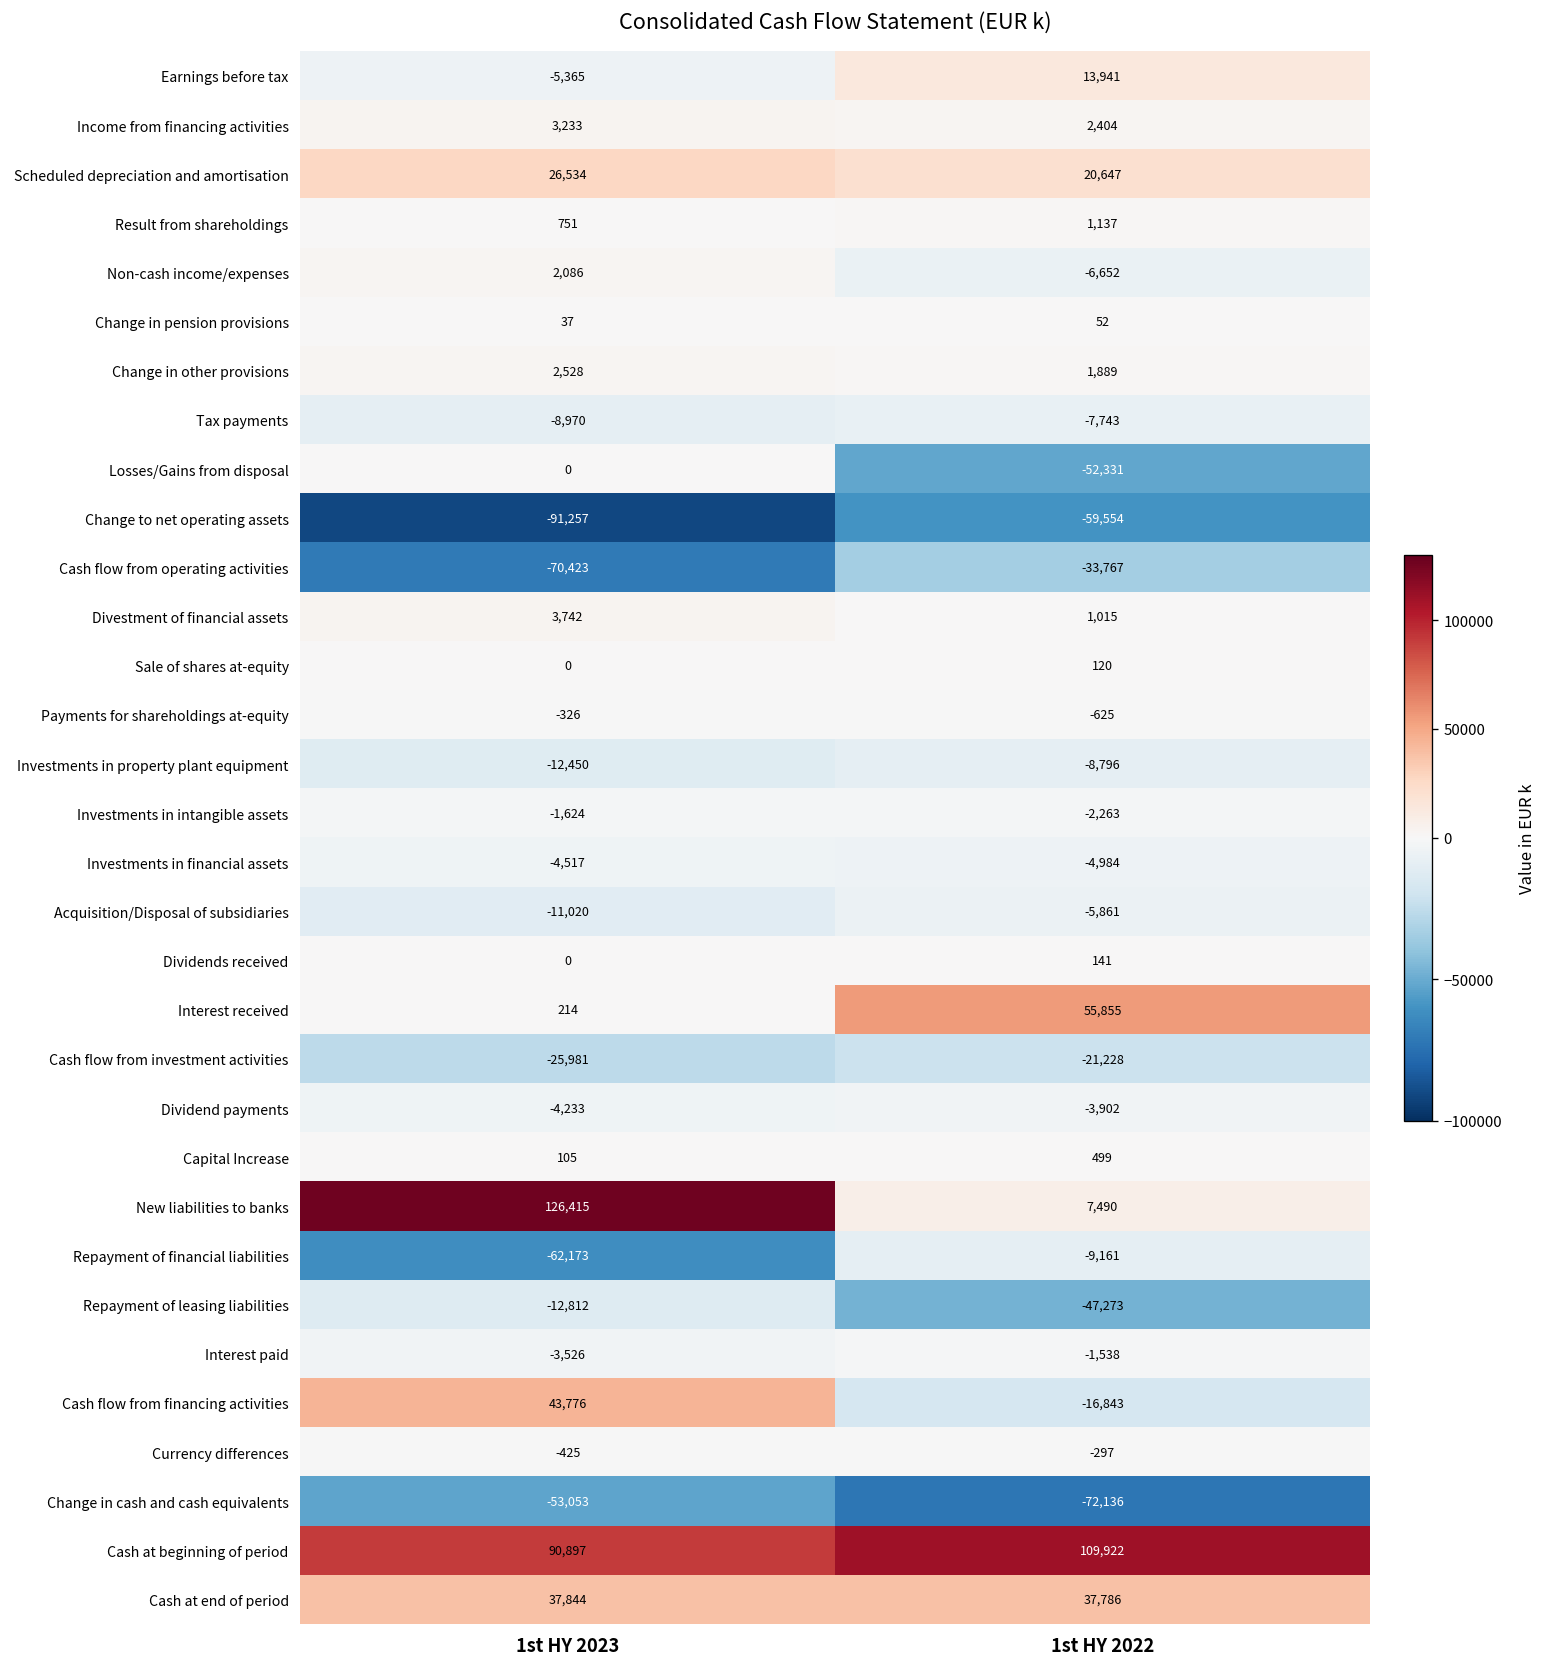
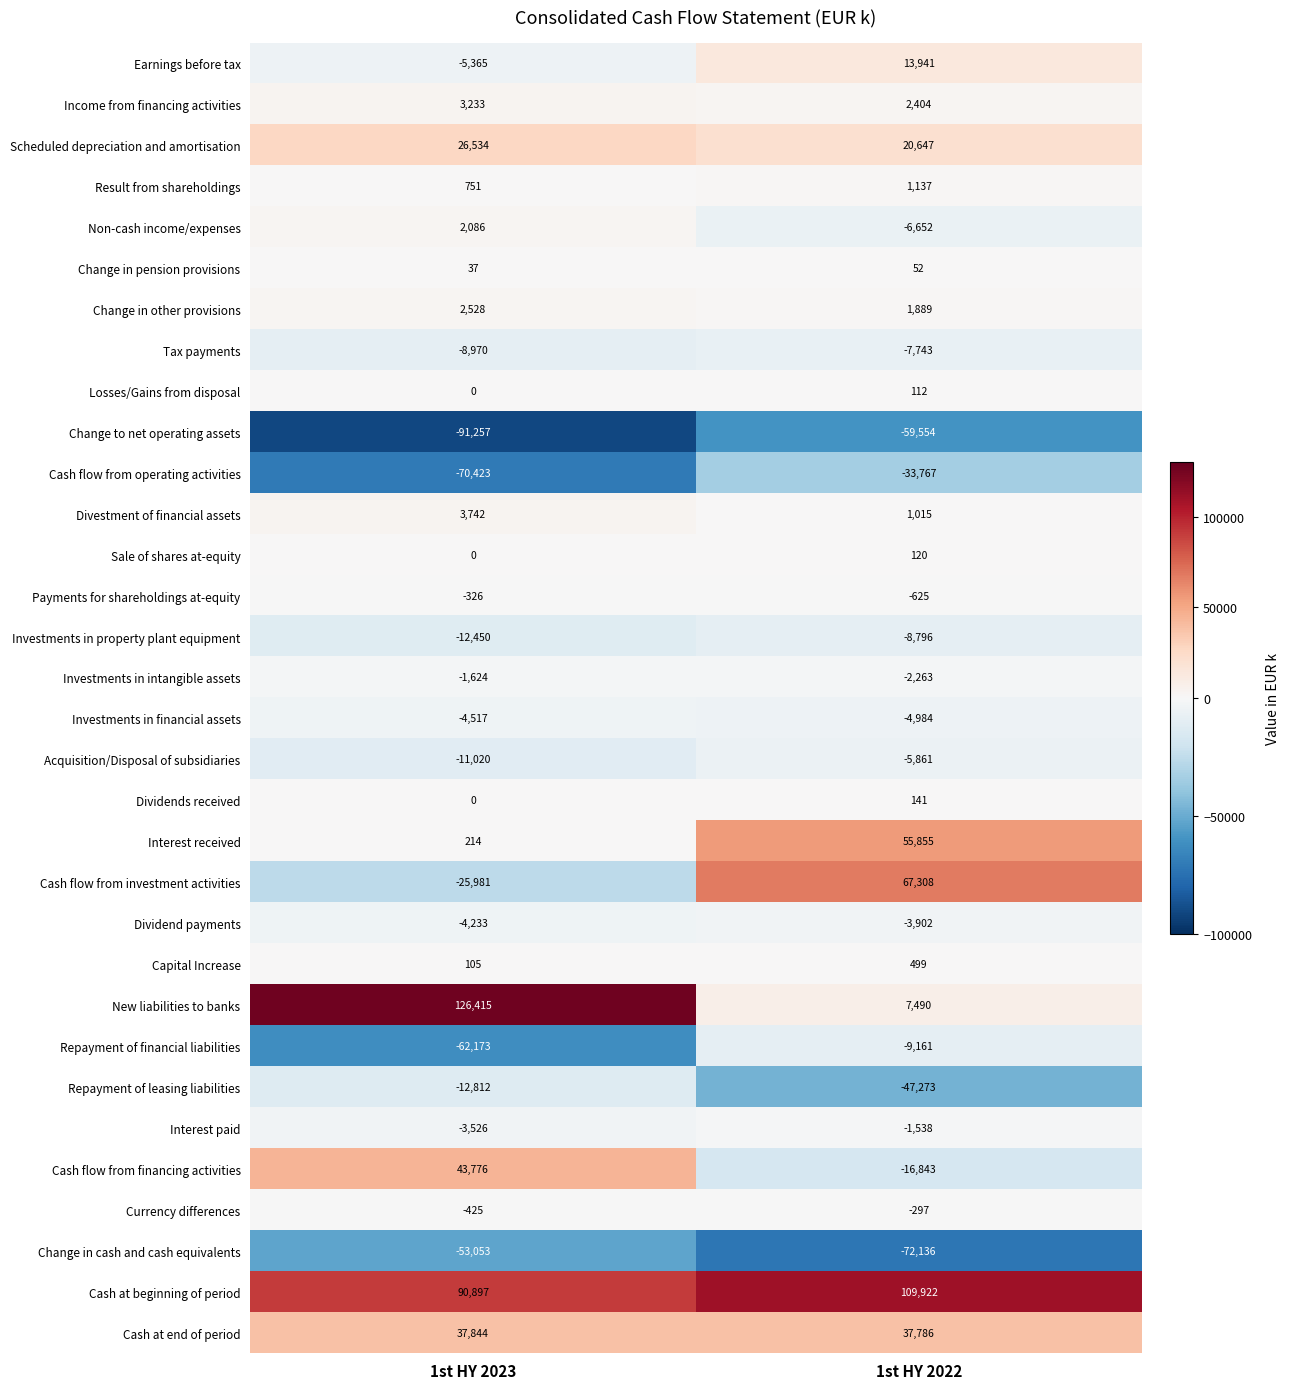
  {
    "Earnings before tax": {
      "1st HY 2023": "-5,365",
      "1st HY 2022": "13,941"
    },
    "Income from financing activities": {
      "1st HY 2023": "3,233",
      "1st HY 2022": "2,404"
    },
    "Scheduled depreciation and amortisation": {
      "1st HY 2023": "26,534",
      "1st HY 2022": "20,647"
    },
    "Result from shareholdings": {
      "1st HY 2023": "751",
      "1st HY 2022": "1,137"
    },
    "Non-cash income/expenses": {
      "1st HY 2023": "2,086",
      "1st HY 2022": "-6,652"
    },
    "Change in pension provisions": {
      "1st HY 2023": "37",
      "1st HY 2022": "52"
    },
    "Change in other provisions": {
      "1st HY 2023": "2,528",
      "1st HY 2022": "1,889"
    },
    "Tax payments": {
      "1st HY 2023": "-8,970",
      "1st HY 2022": "-7,743"
    },
    "Losses/Gains from disposal": {
      "1st HY 2023": "0",
-     "1st HY 2022": "-52,331"
+     "1st HY 2022": "112"
    },
    "Change to net operating assets": {
      "1st HY 2023": "-91,257",
      "1st HY 2022": "-59,554"
    },
    "Cash flow from operating activities": {
      "1st HY 2023": "-70,423",
      "1st HY 2022": "-33,767"
    },
    "Divestment of financial assets": {
      "1st HY 2023": "3,742",
      "1st HY 2022": "1,015"
    },
    "Sale of shares at-equity": {
      "1st HY 2023": "0",
      "1st HY 2022": "120"
    },
    "Payments for shareholdings at-equity": {
      "1st HY 2023": "-326",
      "1st HY 2022": "-625"
    },
    "Investments in property plant equipment": {
      "1st HY 2023": "-12,450",
      "1st HY 2022": "-8,796"
    },
    "Investments in intangible assets": {
      "1st HY 2023": "-1,624",
      "1st HY 2022": "-2,263"
    },
    "Investments in financial assets": {
      "1st HY 2023": "-4,517",
      "1st HY 2022": "-4,984"
    },
    "Acquisition/Disposal of subsidiaries": {
      "1st HY 2023": "-11,020",
      "1st HY 2022": "-5,861"
    },
    "Dividends received": {
      "1st HY 2023": "0",
      "1st HY 2022": "141"
    },
    "Interest received": {
      "1st HY 2023": "214",
      "1st HY 2022": "55,855"
    },
    "Cash flow from investment activities": {
      "1st HY 2023": "-25,981",
-     "1st HY 2022": "-21,228"
+     "1st HY 2022": "67,308"
    },
    "Dividend payments": {
      "1st HY 2023": "-4,233",
      "1st HY 2022": "-3,902"
    },
    "Capital Increase": {
      "1st HY 2023": "105",
      "1st HY 2022": "499"
    },
    "New liabilities to banks": {
      "1st HY 2023": "126,415",
      "1st HY 2022": "7,490"
    },
    "Repayment of financial liabilities": {
      "1st HY 2023": "-62,173",
      "1st HY 2022": "-9,161"
    },
    "Repayment of leasing liabilities": {
      "1st HY 2023": "-12,812",
      "1st HY 2022": "-47,273"
    },
    "Interest paid": {
      "1st HY 2023": "-3,526",
      "1st HY 2022": "-1,538"
    },
    "Cash flow from financing activities": {
      "1st HY 2023": "43,776",
      "1st HY 2022": "-16,843"
    },
    "Currency differences": {
      "1st HY 2023": "-425",
      "1st HY 2022": "-297"
    },
    "Change in cash and cash equivalents": {
      "1st HY 2023": "-53,053",
      "1st HY 2022": "-72,136"
    },
    "Cash at beginning of period": {
      "1st HY 2023": "90,897",
      "1st HY 2022": "109,922"
    },
    "Cash at end of period": {
      "1st HY 2023": "37,844",
      "1st HY 2022": "37,786"
    }
  }
